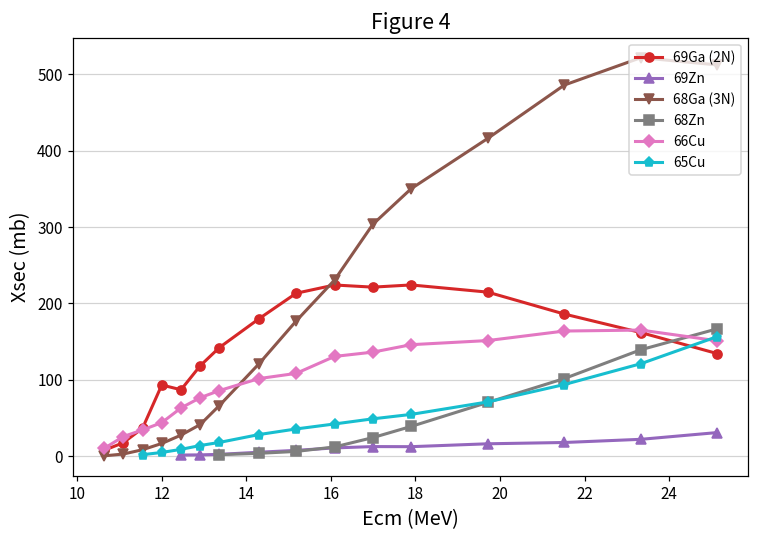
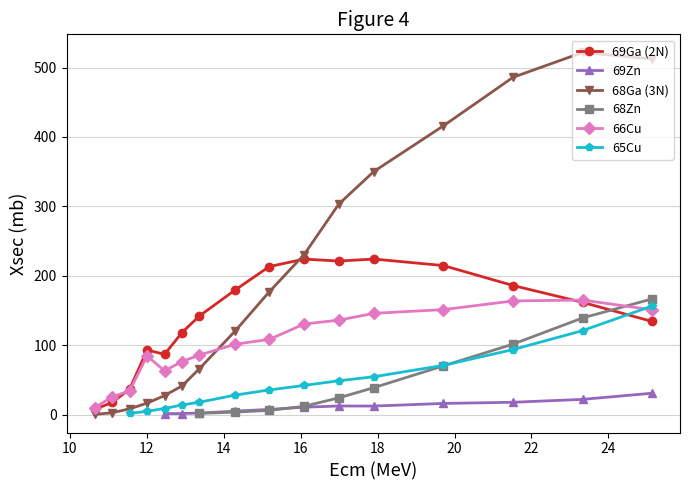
  {
    "69Ga (2N)": {
      "12": 90
    },
    "68Ga (3N)": {
      "12": 20
    },
    "66Cu": {
-     "12": 40
+     "12": 80
    },
    "65Cu": {
      "12": 0
    }
  }
